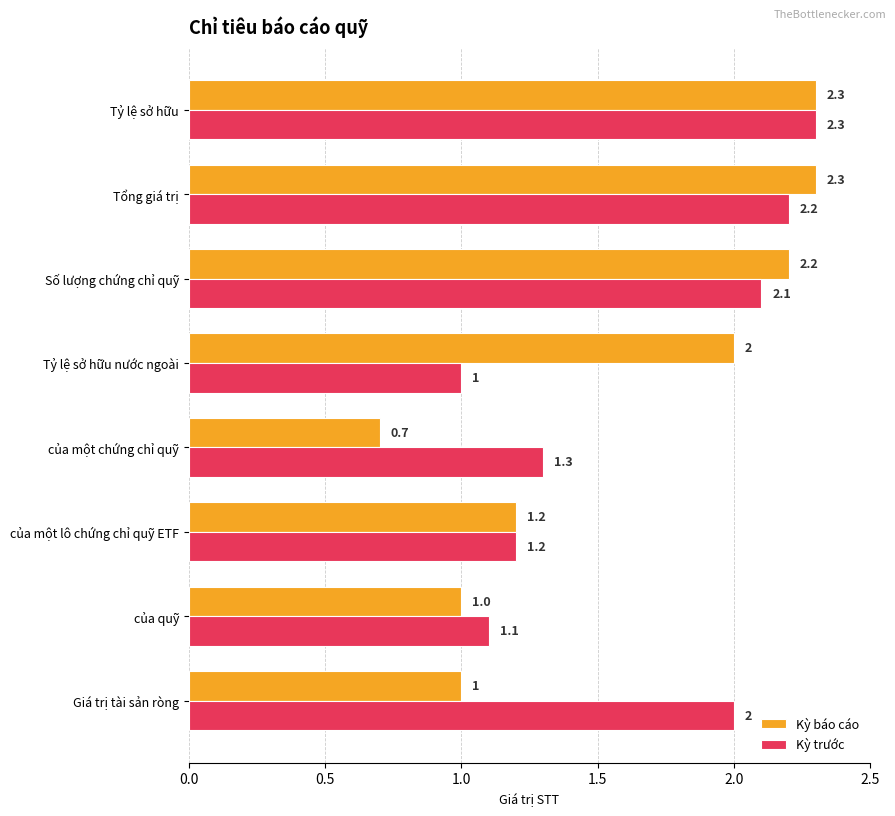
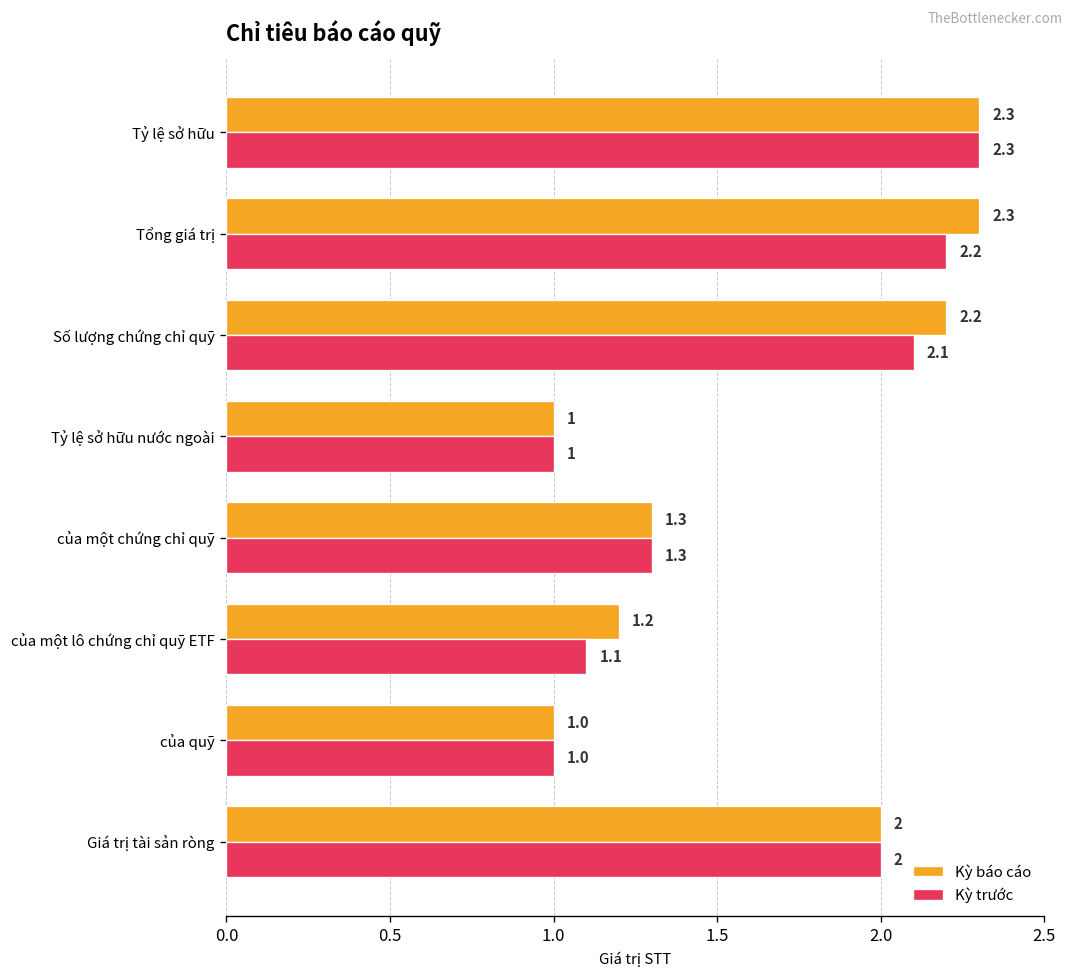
  {
    "Kỳ báo cáo": {
      "Tỷ lệ sở hữu": 2.3,
      "Tổng giá trị": 2.3,
      "Số lượng chứng chỉ quỹ": 2.2,
-     "Tỷ lệ sở hữu nước ngoài": 2,
-     "của một chứng chỉ quỹ": 0.7,
+     "Tỷ lệ sở hữu nước ngoài": 1,
+     "của một chứng chỉ quỹ": 1.3,
      "của một lô chứng chỉ quỹ ETF": 1.2,
      "của quỹ": 1.0,
-     "Giá trị tài sản ròng": 1
+     "Giá trị tài sản ròng": 2
    },
    "Kỳ trước": {
      "Tỷ lệ sở hữu": 2.3,
      "Tổng giá trị": 2.2,
      "Số lượng chứng chỉ quỹ": 2.1,
      "Tỷ lệ sở hữu nước ngoài": 1,
      "của một chứng chỉ quỹ": 1.3,
-     "của một lô chứng chỉ quỹ ETF": 1.2,
-     "của quỹ": 1.1,
+     "của một lô chứng chỉ quỹ ETF": 1.1,
+     "của quỹ": 1.0,
      "Giá trị tài sản ròng": 2
    }
  }
